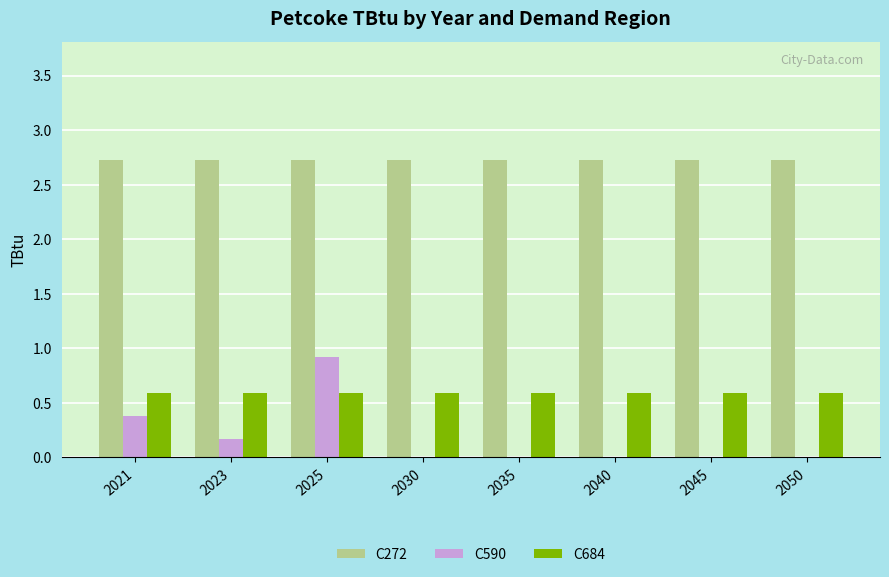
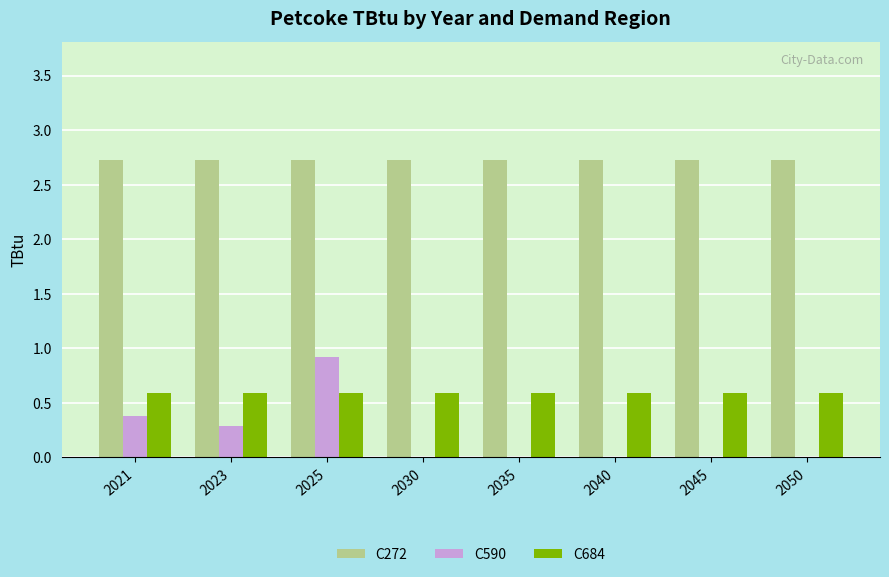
  {
    "C272": {
      "2021": 2.72,
      "2023": 2.72,
      "2025": 2.72,
      "2030": 2.72,
      "2035": 2.72,
      "2040": 2.72,
      "2045": 2.72,
      "2050": 2.72
    },
    "C590": {
      "2021": 0.38,
-     "2023": 0.17,
+     "2023": 0.29,
      "2025": 0.93,
      "2030": 0.00,
      "2035": 0.00,
      "2040": 0.00,
      "2045": 0.00,
      "2050": 0.00
    },
    "C684": {
      "2021": 0.59,
      "2023": 0.59,
      "2025": 0.59,
      "2030": 0.59,
      "2035": 0.59,
      "2040": 0.59,
      "2045": 0.59,
      "2050": 0.59
    }
  }
